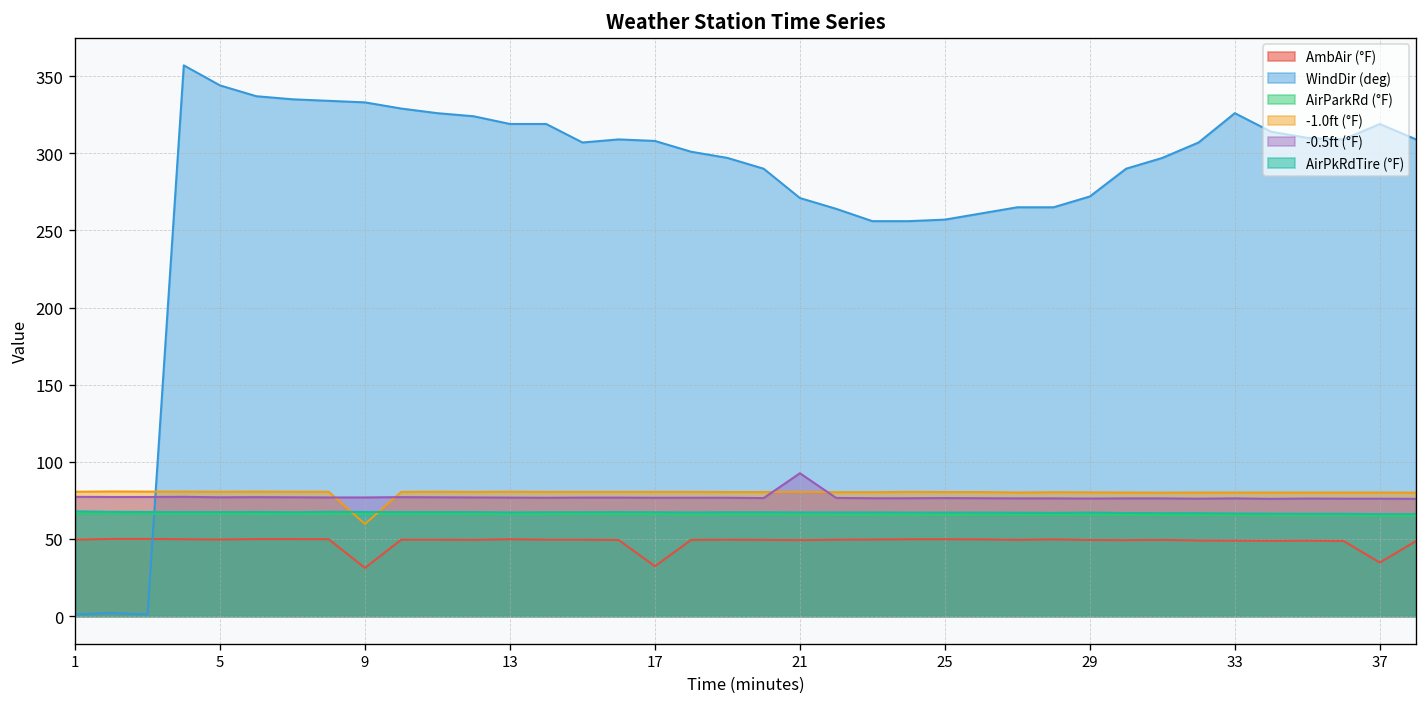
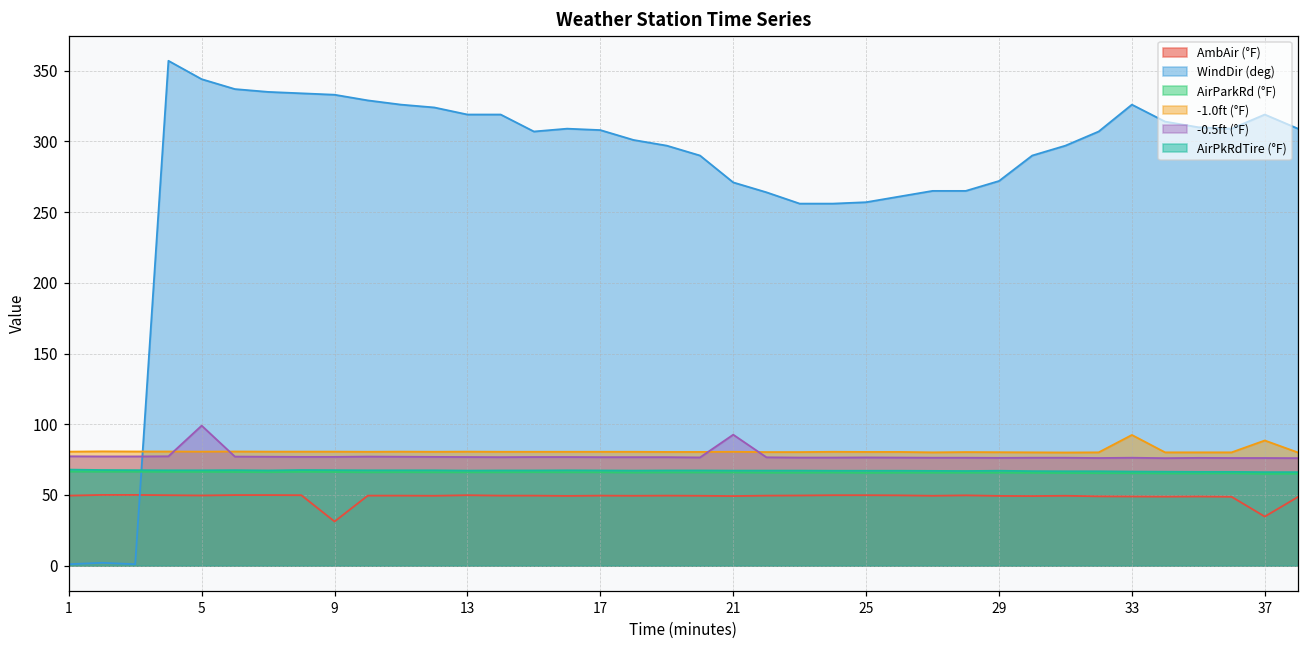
  {
    "AmbAir (°F)": {
      "1": 50,
      "5": 50,
      "9": 31,
      "13": 50,
-     "17": 32,
+     "17": 50,
      "21": 49,
      "25": 50,
      "29": 49,
      "33": 49,
      "37": 35
    },
    "WindDir (deg)": {
      "1": 1,
      "5": 344,
      "9": 333,
      "13": 319,
      "17": 308,
      "21": 271,
      "25": 257,
      "29": 272,
      "33": 326
    },
    "-1.0ft (°F)": {
      "1": 81,
      "5": 81,
-     "9": 60,
+     "9": 81,
      "13": 81,
      "17": 81,
      "21": 81,
      "25": 80,
      "29": 80,
-     "33": 80,
-     "37": 80
+     "33": 92,
+     "37": 89
    },
    "-0.5ft (°F)": {
      "1": 77,
-     "5": 77,
+     "5": 99,
      "9": 77,
      "13": 77,
      "17": 77,
      "21": 93,
      "25": 77,
      "29": 76,
      "33": 76,
      "37": 76
    }
  }
